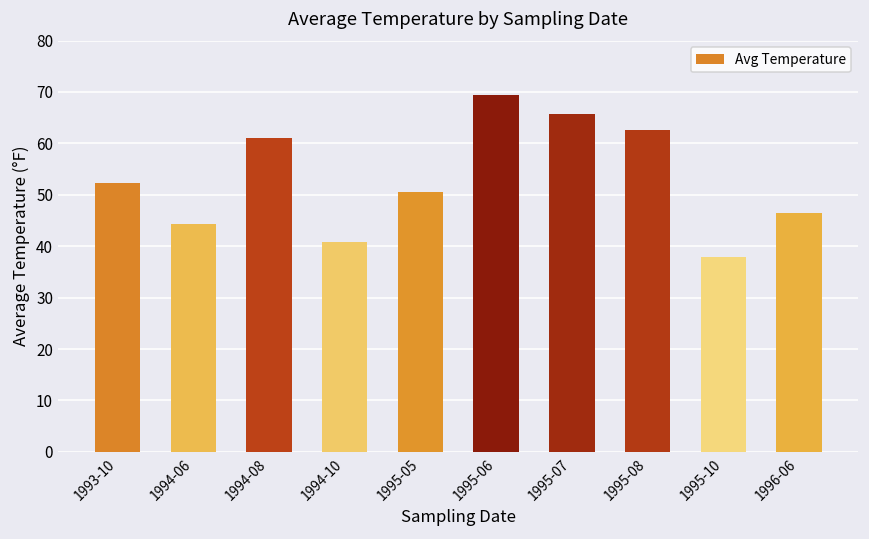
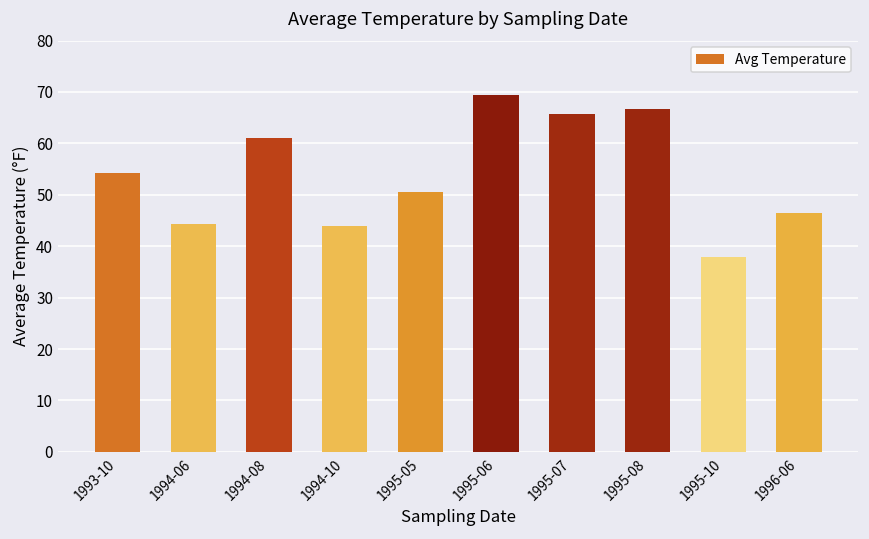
  {
-   "1993-10": 52,
+   "1993-10": 54,
    "1994-06": 44,
    "1994-08": 61,
-   "1994-10": 41,
+   "1994-10": 44,
    "1995-05": 51,
    "1995-06": 69,
    "1995-07": 66,
-   "1995-08": 63,
+   "1995-08": 67,
    "1995-10": 38,
    "1996-06": 47
  }
